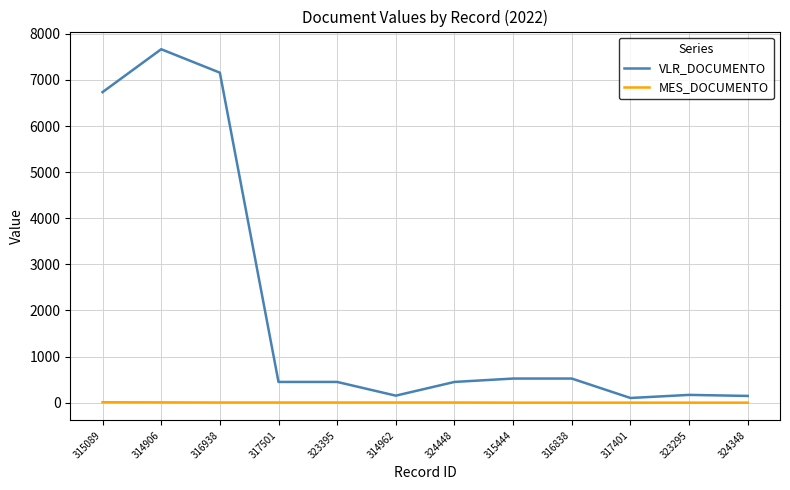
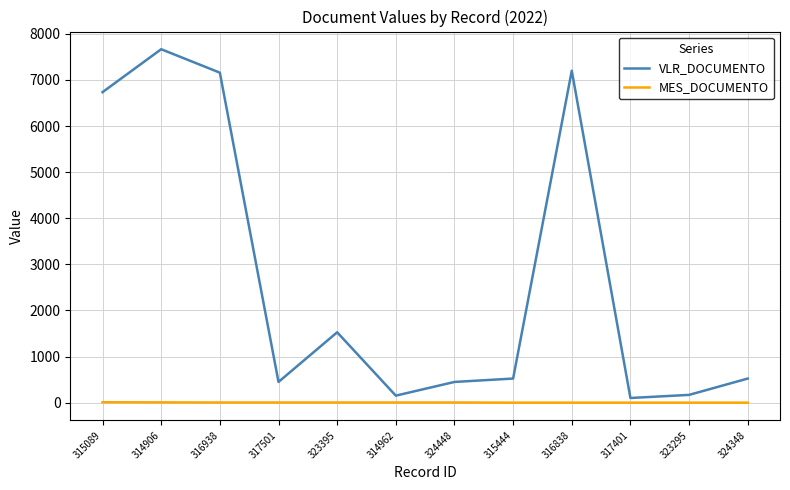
  {
    "VLR_DOCUMENTO": {
      "315089": 6700,
      "314906": 7700,
      "316938": 7200,
      "317501": 500,
-     "323395": 500,
+     "323395": 1500,
      "314962": 200,
      "324448": 500,
      "315444": 500,
-     "316838": 500,
+     "316838": 7200,
      "317401": 100,
      "323295": 200,
-     "324348": 100
+     "324348": 500
    },
    "MES_DOCUMENTO": {
      "315089": 0,
      "314906": 0,
      "316938": 0,
      "317501": 0,
      "323395": 0,
      "314962": 0,
      "324448": 0,
      "315444": 0,
      "316838": 0,
      "317401": 0,
      "323295": 0,
      "324348": 0
    }
  }
